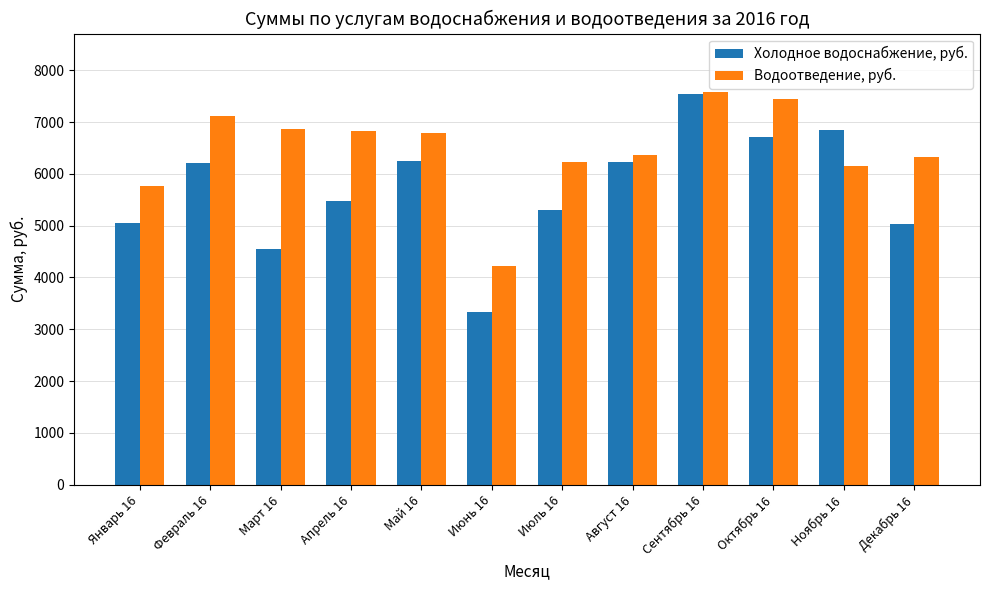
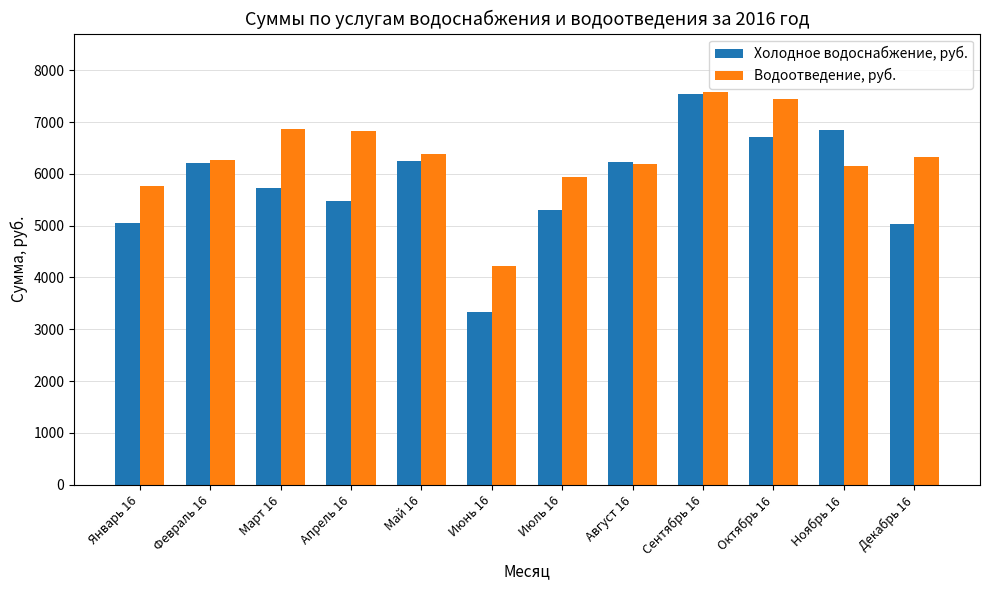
  {
    "Холодное водоснабжение, руб.": {
      "Январь 16": 5000,
      "Февраль 16": 6200,
-     "Март 16": 4600,
+     "Март 16": 5700,
      "Апрель 16": 5500,
      "Май 16": 6200,
      "Июнь 16": 3300,
      "Июль 16": 5300,
      "Август 16": 6200,
      "Сентябрь 16": 7500,
      "Октябрь 16": 6700,
      "Ноябрь 16": 6800,
      "Декабрь 16": 5000
    },
    "Водоотведение, руб.": {
      "Январь 16": 5800,
-     "Февраль 16": 7100,
+     "Февраль 16": 6300,
      "Март 16": 6900,
      "Апрель 16": 6800,
-     "Май 16": 6800,
+     "Май 16": 6400,
      "Июнь 16": 4200,
-     "Июль 16": 6200,
-     "Август 16": 6400,
+     "Июль 16": 5900,
+     "Август 16": 6200,
      "Сентябрь 16": 7600,
      "Октябрь 16": 7400,
      "Ноябрь 16": 6200,
      "Декабрь 16": 6300
    }
  }
